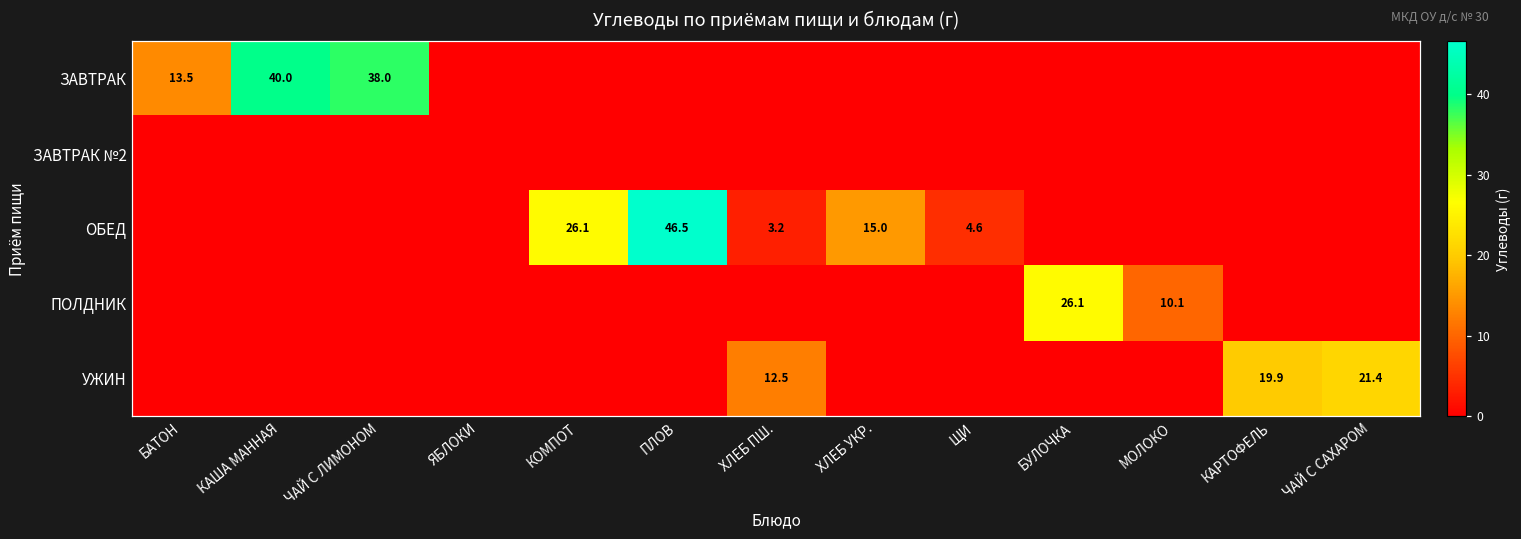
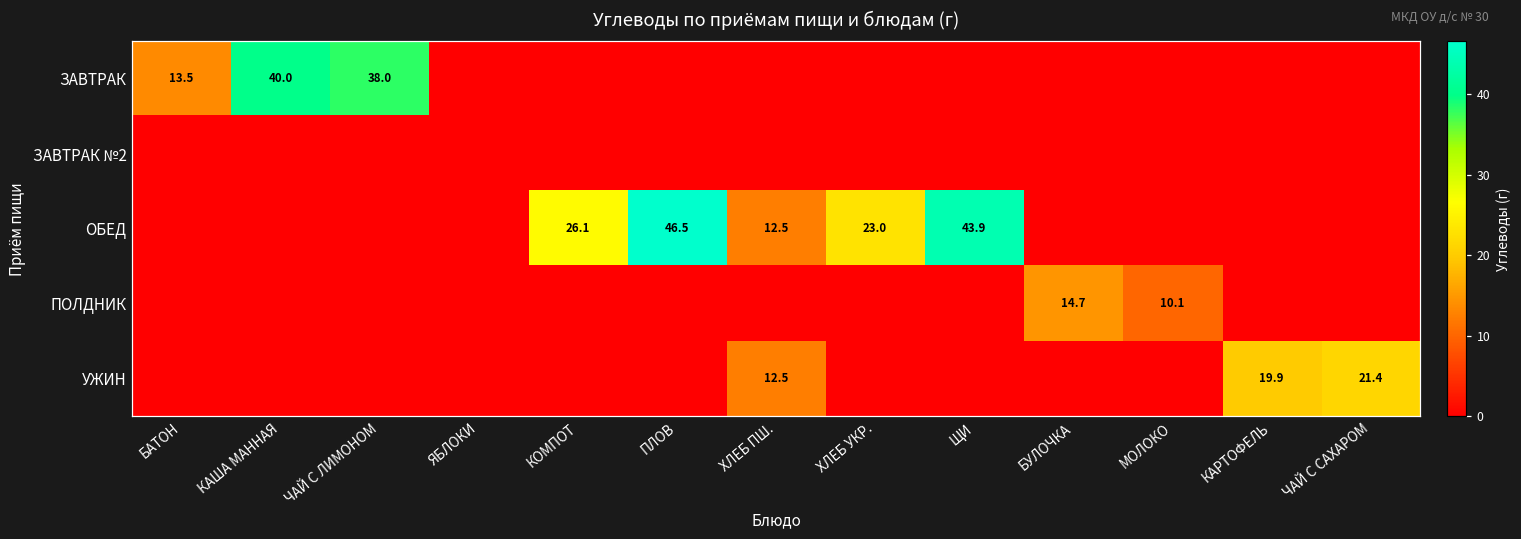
  {
    "ЗАВТРАК": {
      "БАТОН": 13.5,
      "КАША МАННАЯ": 40.0,
      "ЧАЙ С ЛИМОНОМ": 38.0
    },
    "ОБЕД": {
      "КОМПОТ": 26.1,
      "ПЛОВ": 46.5,
-     "ХЛЕБ ПШ.": 3.2,
-     "ХЛЕБ УКР.": 15.0,
-     "ЩИ": 4.6
+     "ХЛЕБ ПШ.": 12.5,
+     "ХЛЕБ УКР.": 23.0,
+     "ЩИ": 43.9
    },
    "ПОЛДНИК": {
-     "БУЛОЧКА": 26.1,
+     "БУЛОЧКА": 14.7,
      "МОЛОКО": 10.1
    },
    "УЖИН": {
      "ХЛЕБ ПШ.": 12.5,
      "КАРТОФЕЛЬ": 19.9,
      "ЧАЙ С САХАРОМ": 21.4
    }
  }
